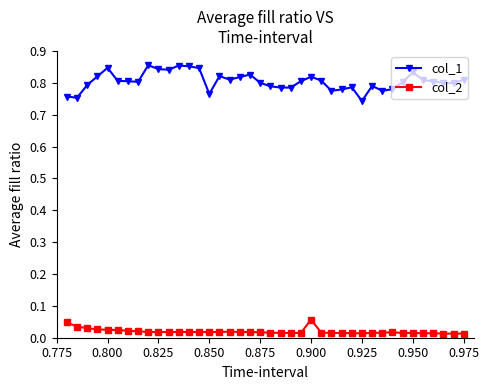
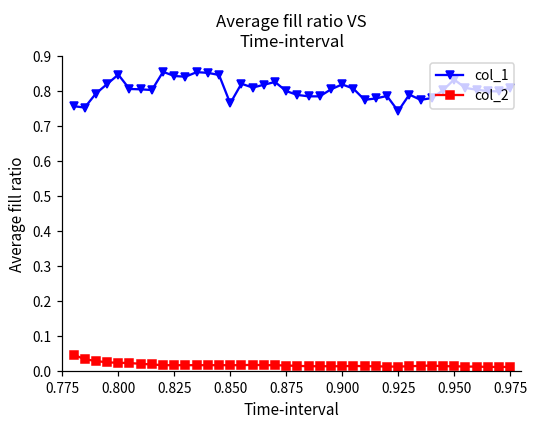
  {
    "col_1": {
      "0.800": 0.85,
      "0.825": 0.84,
      "0.850": 0.77,
      "0.875": 0.80,
      "0.900": 0.82,
      "0.925": 0.74
    },
    "col_2": {
      "0.800": 0.03,
      "0.825": 0.02,
      "0.850": 0.02,
      "0.875": 0.02,
-     "0.900": 0.06,
+     "0.900": 0.02,
      "0.925": 0.01,
      "0.950": 0.02,
      "0.975": 0.01
    }
  }
